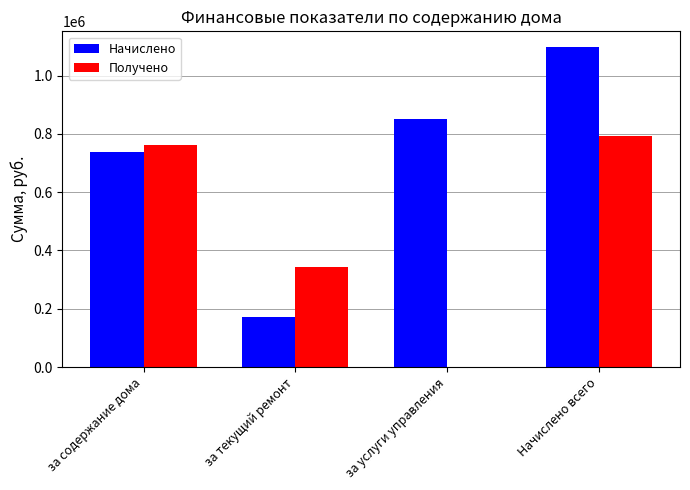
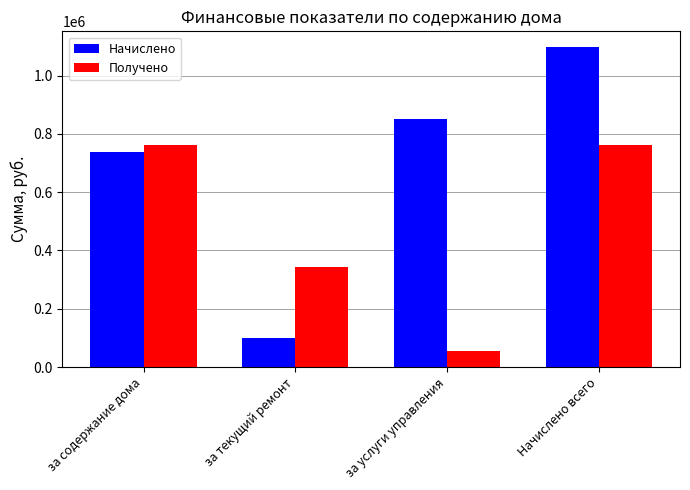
  {
    "Начислено": {
      "за содержание дома": 740000,
-     "за текущий ремонт": 170000,
+     "за текущий ремонт": 100000,
      "за услуги управления": 850000,
      "Начислено всего": 1100000
    },
    "Получено": {
      "за содержание дома": 760000,
      "за текущий ремонт": 340000,
-     "за услуги управления": 0,
-     "Начислено всего": 790000
+     "за услуги управления": 60000,
+     "Начислено всего": 760000
    }
  }
